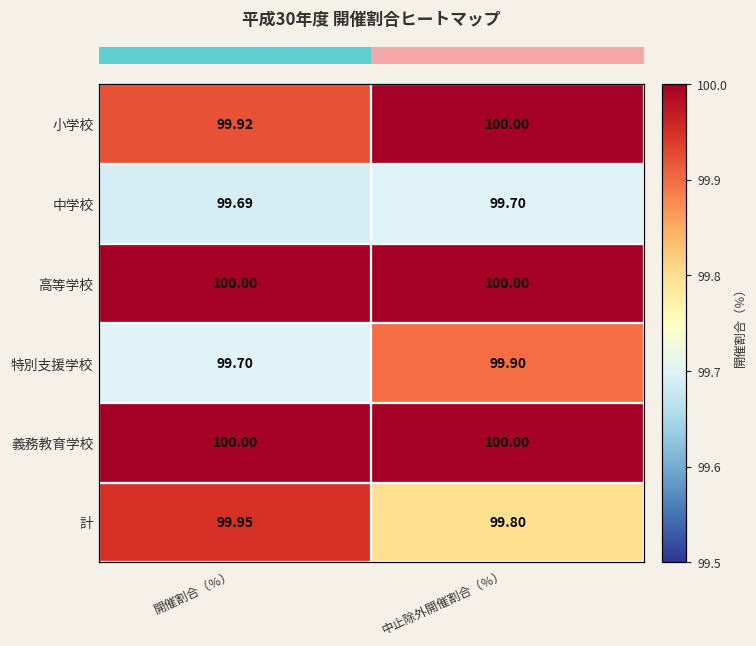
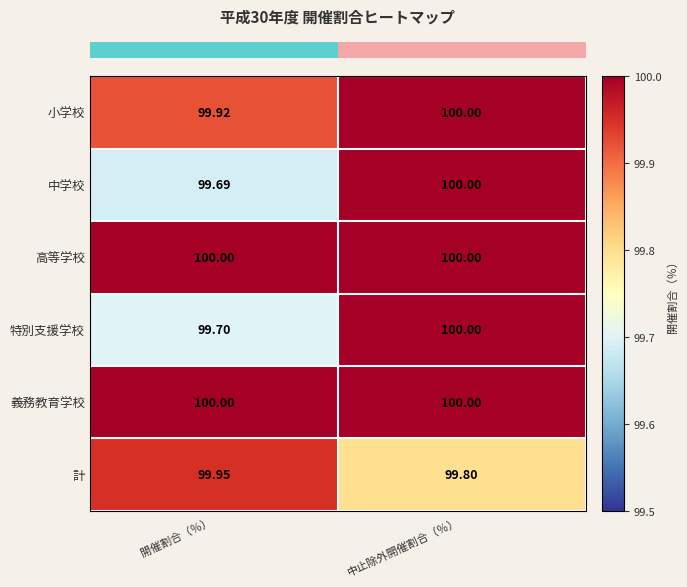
  {
    "小学校": {
      "開催割合（％）": 99.92,
      "中止除外開催割合（％）": 100.00
    },
    "中学校": {
      "開催割合（％）": 99.69,
-     "中止除外開催割合（％）": 99.70
+     "中止除外開催割合（％）": 100.00
    },
    "高等学校": {
      "開催割合（％）": 100.00,
      "中止除外開催割合（％）": 100.00
    },
    "特別支援学校": {
      "開催割合（％）": 99.70,
-     "中止除外開催割合（％）": 99.90
+     "中止除外開催割合（％）": 100.00
    },
    "義務教育学校": {
      "開催割合（％）": 100.00,
      "中止除外開催割合（％）": 100.00
    },
    "計": {
      "開催割合（％）": 99.95,
      "中止除外開催割合（％）": 99.80
    }
  }
